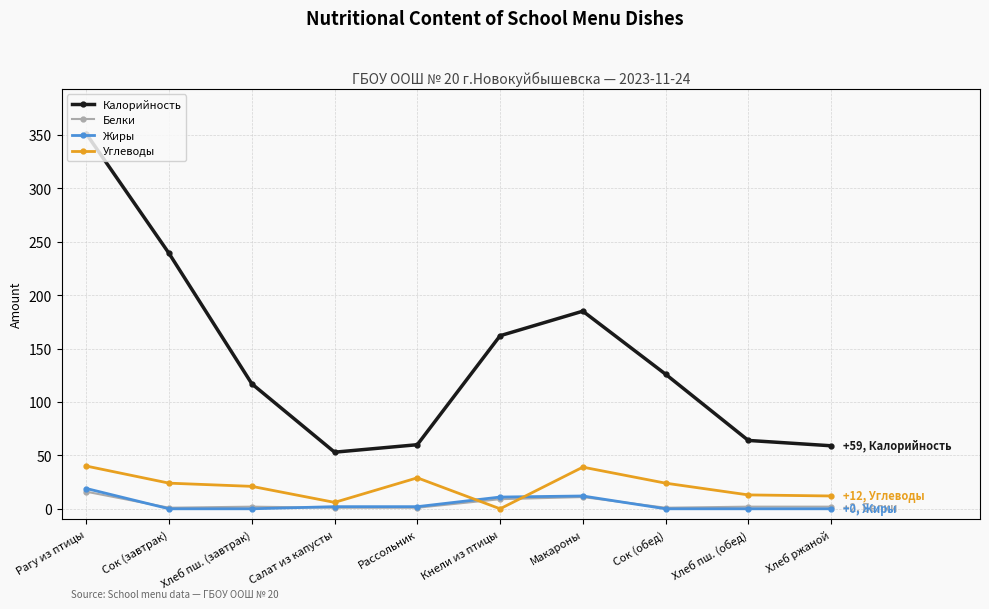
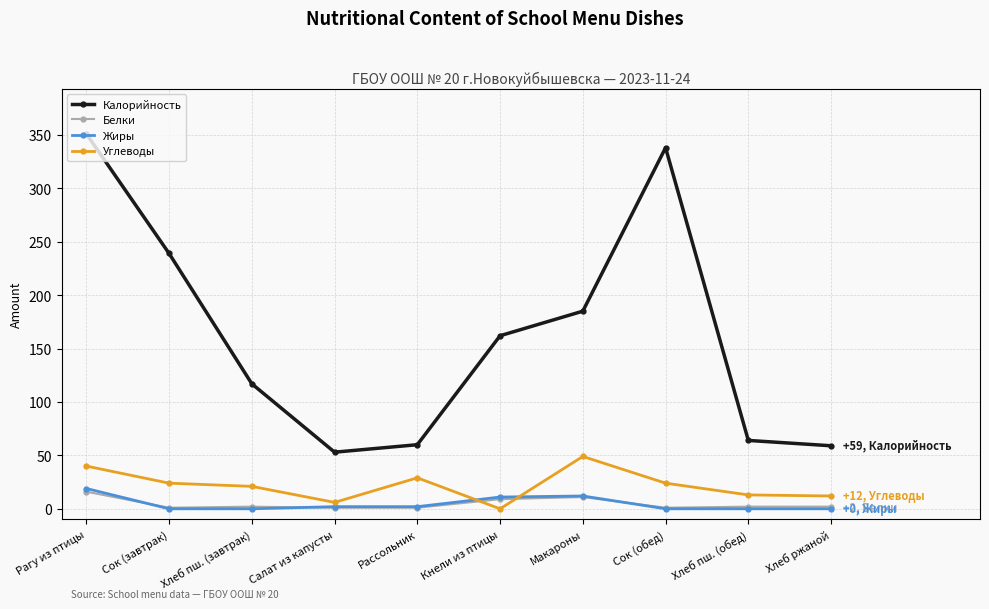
  {
    "Калорийность": {
      "Сок (завтрак)": 239,
      "Хлеб пш. (завтрак)": 117,
      "Салат из капусты": 53,
      "Рассольник": 60,
      "Кнели из птицы": 162,
      "Макароны": 185,
-     "Сок (обед)": 126,
+     "Сок (обед)": 338,
      "Хлеб пш. (обед)": 64
    },
    "Белки": {
      "Рагу из птицы": 16
    },
    "Жиры": {
      "Рагу из птицы": 19
    },
    "Углеводы": {
      "Рагу из птицы": 40,
      "Сок (завтрак)": 24,
      "Хлеб пш. (завтрак)": 21,
      "Салат из капусты": 6,
      "Рассольник": 29,
      "Кнели из птицы": 0,
-     "Макароны": 39,
+     "Макароны": 49,
      "Сок (обед)": 24,
      "Хлеб пш. (обед)": 13
    }
  }
